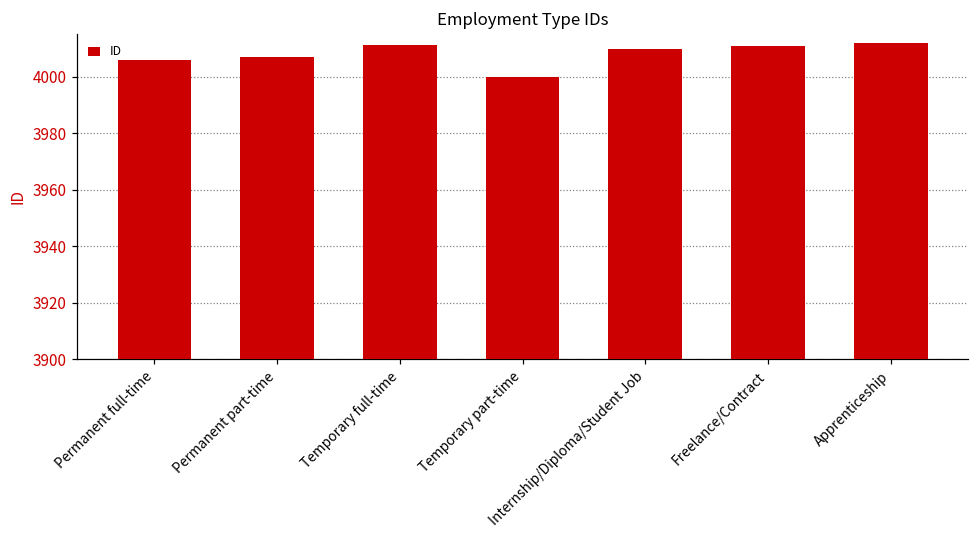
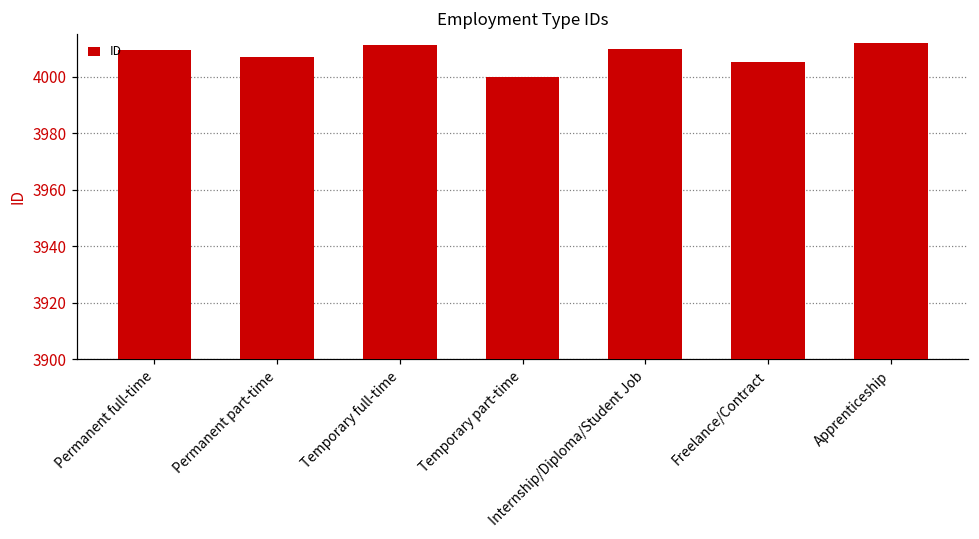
  {
-   "Permanent full-time": 4006,
+   "Permanent full-time": 4010,
    "Permanent part-time": 4007,
    "Temporary full-time": 4011,
    "Temporary part-time": 4000,
    "Internship/Diploma/Student Job": 4010,
-   "Freelance/Contract": 4011,
+   "Freelance/Contract": 4005,
    "Apprenticeship": 4012
  }
